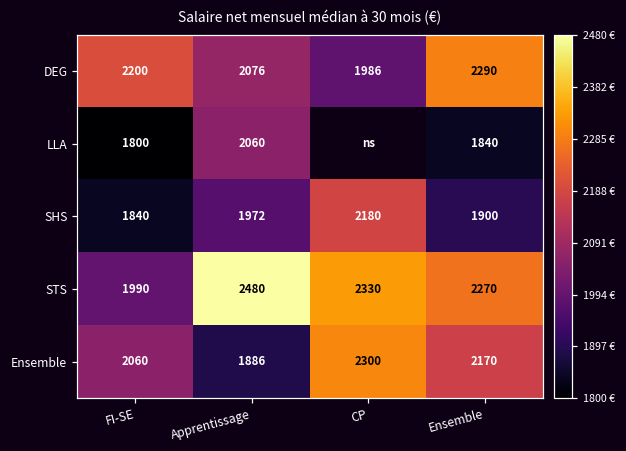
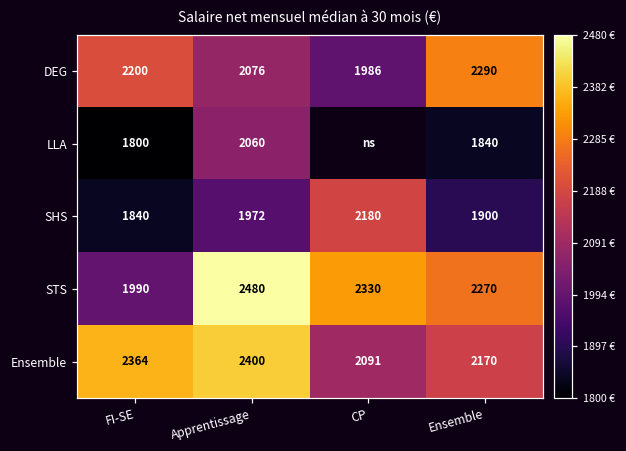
  {
    "DEG": {
      "FI-SE": 2200,
      "Apprentissage": 2076,
      "CP": 1986,
      "Ensemble": 2290
    },
    "LLA": {
      "FI-SE": 1800,
      "Apprentissage": 2060,
      "Ensemble": 1840
    },
    "SHS": {
      "FI-SE": 1840,
      "Apprentissage": 1972,
      "CP": 2180,
      "Ensemble": 1900
    },
    "STS": {
      "FI-SE": 1990,
      "Apprentissage": 2480,
      "CP": 2330,
      "Ensemble": 2270
    },
    "Ensemble": {
-     "FI-SE": 2060,
-     "Apprentissage": 1886,
-     "CP": 2300,
+     "FI-SE": 2364,
+     "Apprentissage": 2400,
+     "CP": 2091,
      "Ensemble": 2170
    }
  }
